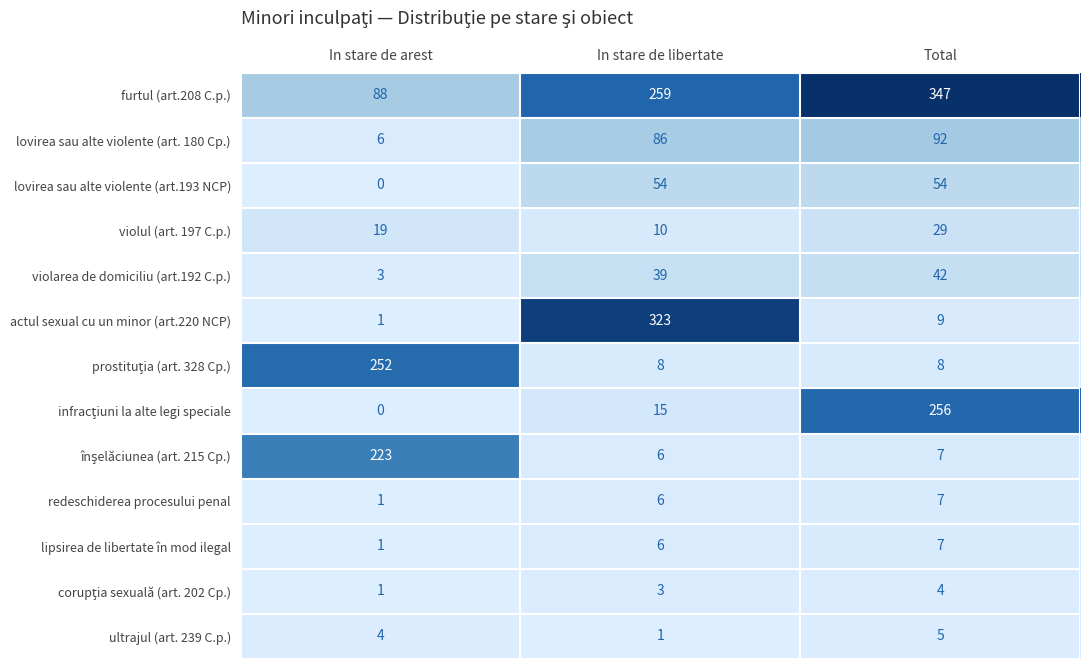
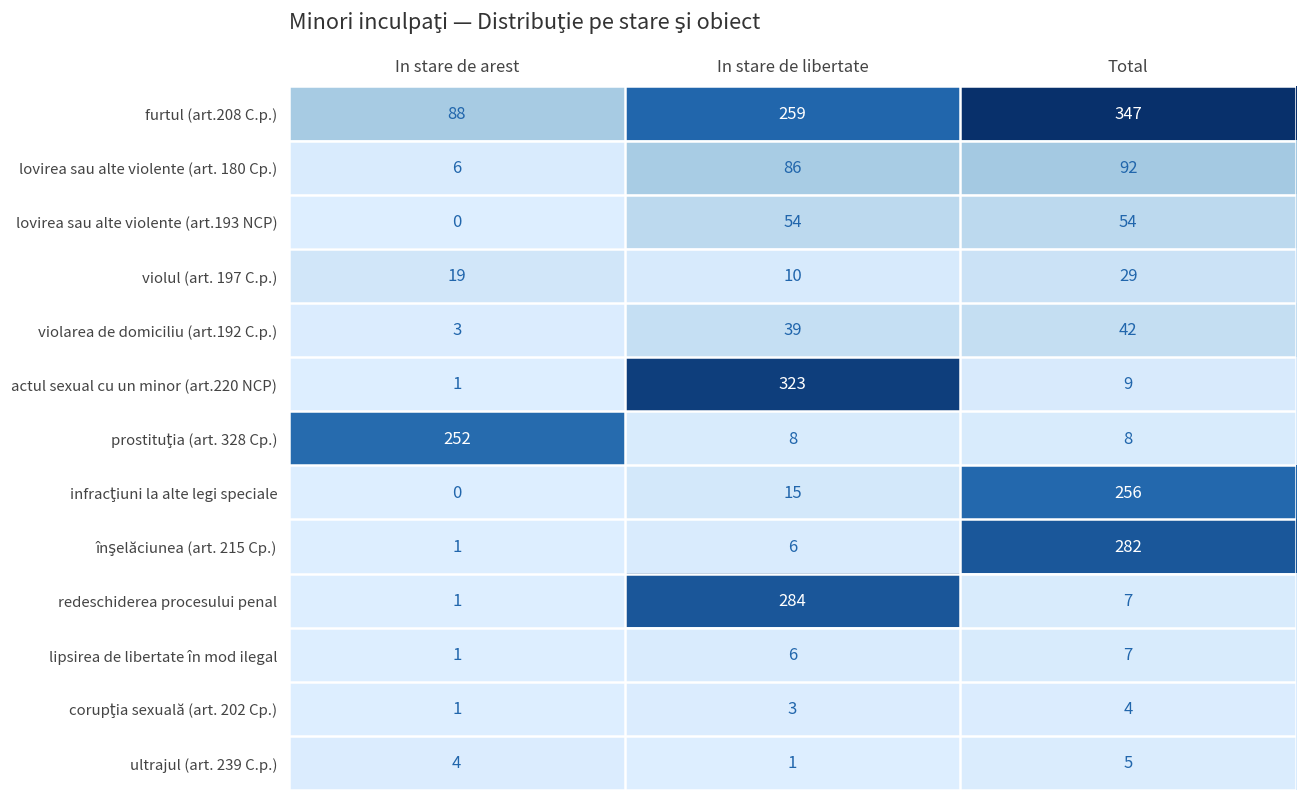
  {
    "furtul (art.208 C.p.)": {
      "In stare de arest": 88,
      "In stare de libertate": 259,
      "Total": 347
    },
    "lovirea sau alte violente (art. 180 Cp.)": {
      "In stare de arest": 6,
      "In stare de libertate": 86,
      "Total": 92
    },
    "lovirea sau alte violente (art.193 NCP)": {
      "In stare de arest": 0,
      "In stare de libertate": 54,
      "Total": 54
    },
    "violul (art. 197 C.p.)": {
      "In stare de arest": 19,
      "In stare de libertate": 10,
      "Total": 29
    },
    "violarea de domiciliu (art.192 C.p.)": {
      "In stare de arest": 3,
      "In stare de libertate": 39,
      "Total": 42
    },
    "actul sexual cu un minor (art.220 NCP)": {
      "In stare de arest": 1,
      "In stare de libertate": 323,
      "Total": 9
    },
    "prostituţia (art. 328 Cp.)": {
      "In stare de arest": 252,
      "In stare de libertate": 8,
      "Total": 8
    },
    "infracţiuni la alte legi speciale": {
      "In stare de arest": 0,
      "In stare de libertate": 15,
      "Total": 256
    },
    "înşelăciunea (art. 215 Cp.)": {
-     "In stare de arest": 223,
+     "In stare de arest": 1,
      "In stare de libertate": 6,
-     "Total": 7
+     "Total": 282
    },
    "redeschiderea procesului penal": {
      "In stare de arest": 1,
-     "In stare de libertate": 6,
+     "In stare de libertate": 284,
      "Total": 7
    },
    "lipsirea de libertate în mod ilegal": {
      "In stare de arest": 1,
      "In stare de libertate": 6,
      "Total": 7
    },
    "corupţia sexuală (art. 202 Cp.)": {
      "In stare de arest": 1,
      "In stare de libertate": 3,
      "Total": 4
    },
    "ultrajul (art. 239 C.p.)": {
      "In stare de arest": 4,
      "In stare de libertate": 1,
      "Total": 5
    }
  }
